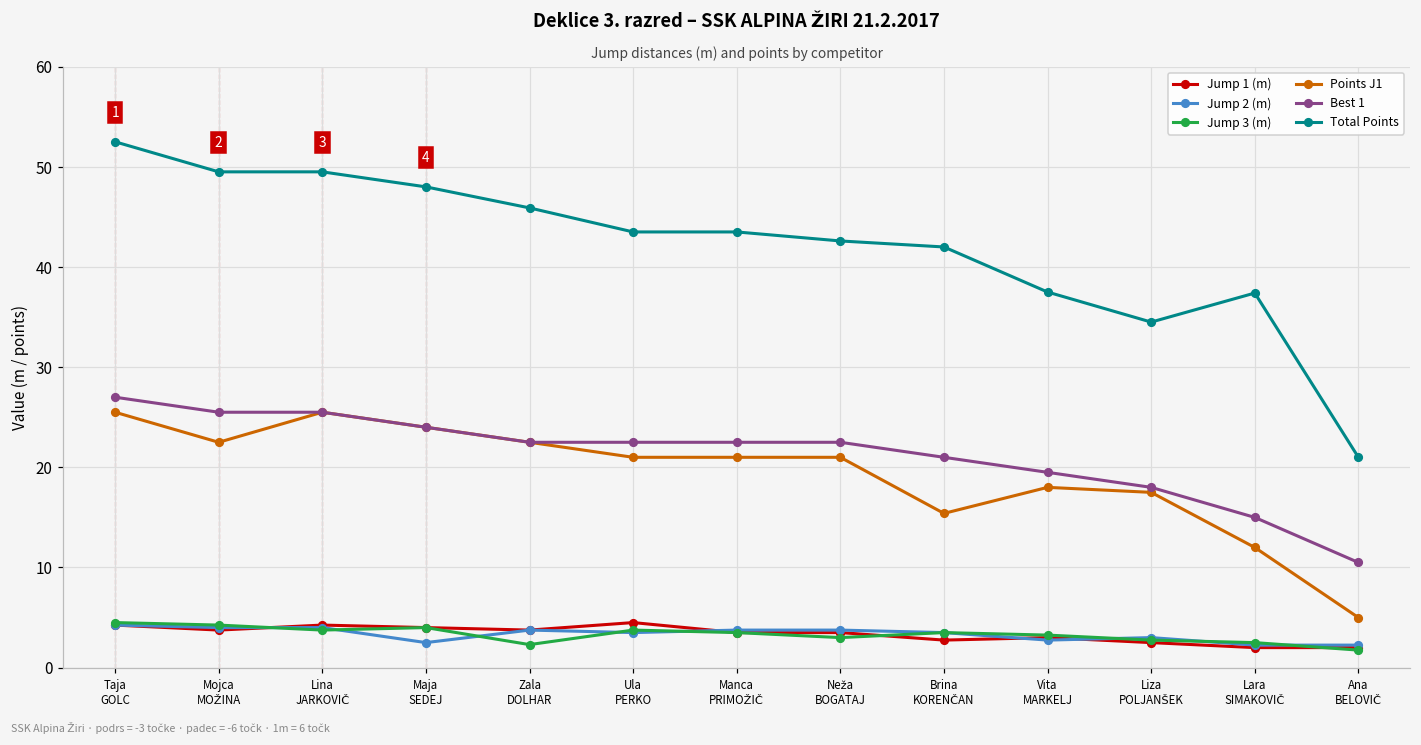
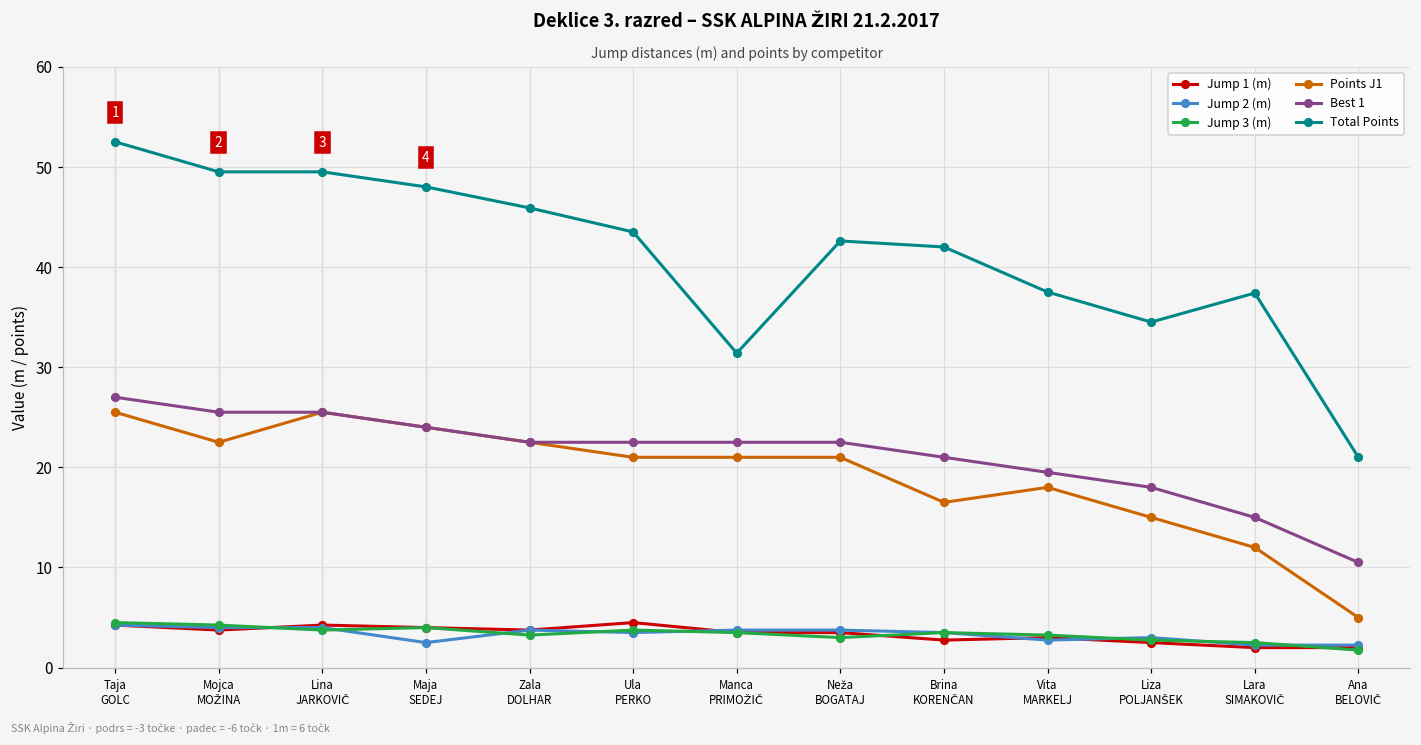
  {
    "Jump 1 (m)": {
      "Ula PERKO": 5,
      "Brina KORENČAN": 3
    },
    "Jump 2 (m)": {
      "Maja SEDEJ": 3
    },
    "Jump 3 (m)": {
-     "Zala DOLHAR": 2,
+     "Zala DOLHAR": 3,
      "Neža BOGATAJ": 3
    },
    "Points J1": {
      "Taja GOLC": 26,
      "Mojca MOŽINA": 23,
      "Ula PERKO": 21,
      "Manca PRIMOŽIČ": 21,
      "Neža BOGATAJ": 21,
-     "Brina KORENČAN": 15,
+     "Brina KORENČAN": 17,
      "Vita MARKELJ": 18,
-     "Liza POLJANŠEK": 18,
+     "Liza POLJANŠEK": 15,
      "Lara SIMAKOVIČ": 12,
      "Ana BELOVIČ": 5
    },
    "Best 1": {
      "Taja GOLC": 27,
      "Mojca MOŽINA": 26,
      "Ula PERKO": 23,
      "Manca PRIMOŽIČ": 23,
      "Neža BOGATAJ": 23,
      "Brina KORENČAN": 21,
      "Vita MARKELJ": 20,
      "Liza POLJANŠEK": 18,
      "Lara SIMAKOVIČ": 15,
      "Ana BELOVIČ": 11
    },
    "Total Points": {
      "Zala DOLHAR": 46,
      "Ula PERKO": 44,
-     "Manca PRIMOŽIČ": 44,
+     "Manca PRIMOŽIČ": 31,
      "Neža BOGATAJ": 43,
      "Brina KORENČAN": 42,
      "Vita MARKELJ": 38,
      "Liza POLJANŠEK": 35,
      "Lara SIMAKOVIČ": 37,
      "Ana BELOVIČ": 21
    }
  }
